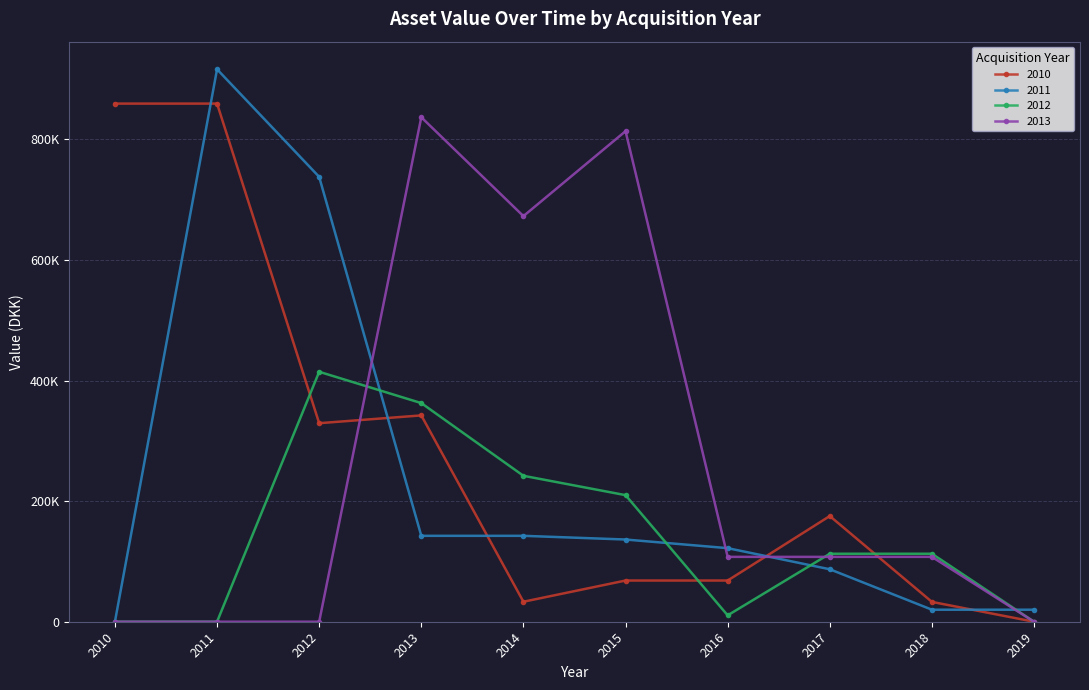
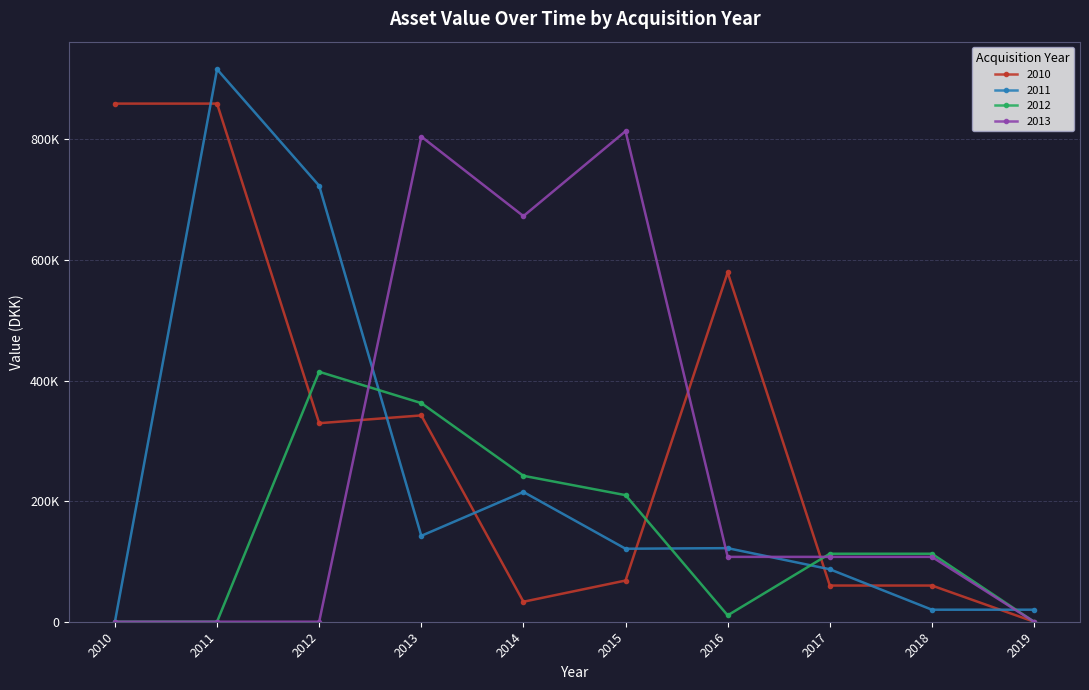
  {
    "2010": {
      "2010": 860000,
      "2011": 860000,
      "2012": 330000,
      "2013": 340000,
      "2014": 30000,
      "2015": 70000,
-     "2016": 70000,
-     "2017": 180000,
-     "2018": 30000
+     "2016": 580000,
+     "2017": 60000,
+     "2018": 60000
    },
    "2011": {
      "2011": 920000,
-     "2012": 740000,
+     "2012": 720000,
      "2013": 140000,
-     "2014": 140000,
-     "2015": 140000,
+     "2014": 220000,
+     "2015": 120000,
      "2016": 120000,
      "2017": 90000,
      "2018": 20000,
      "2019": 20000
    },
    "2012": {
      "2012": 410000,
      "2013": 360000,
      "2014": 240000,
      "2015": 210000,
      "2016": 10000,
      "2017": 110000,
      "2018": 110000
    },
    "2013": {
      "2012": 0,
-     "2013": 840000,
+     "2013": 800000,
      "2014": 670000,
      "2015": 810000,
      "2016": 110000,
      "2017": 110000,
      "2018": 110000
    }
  }
